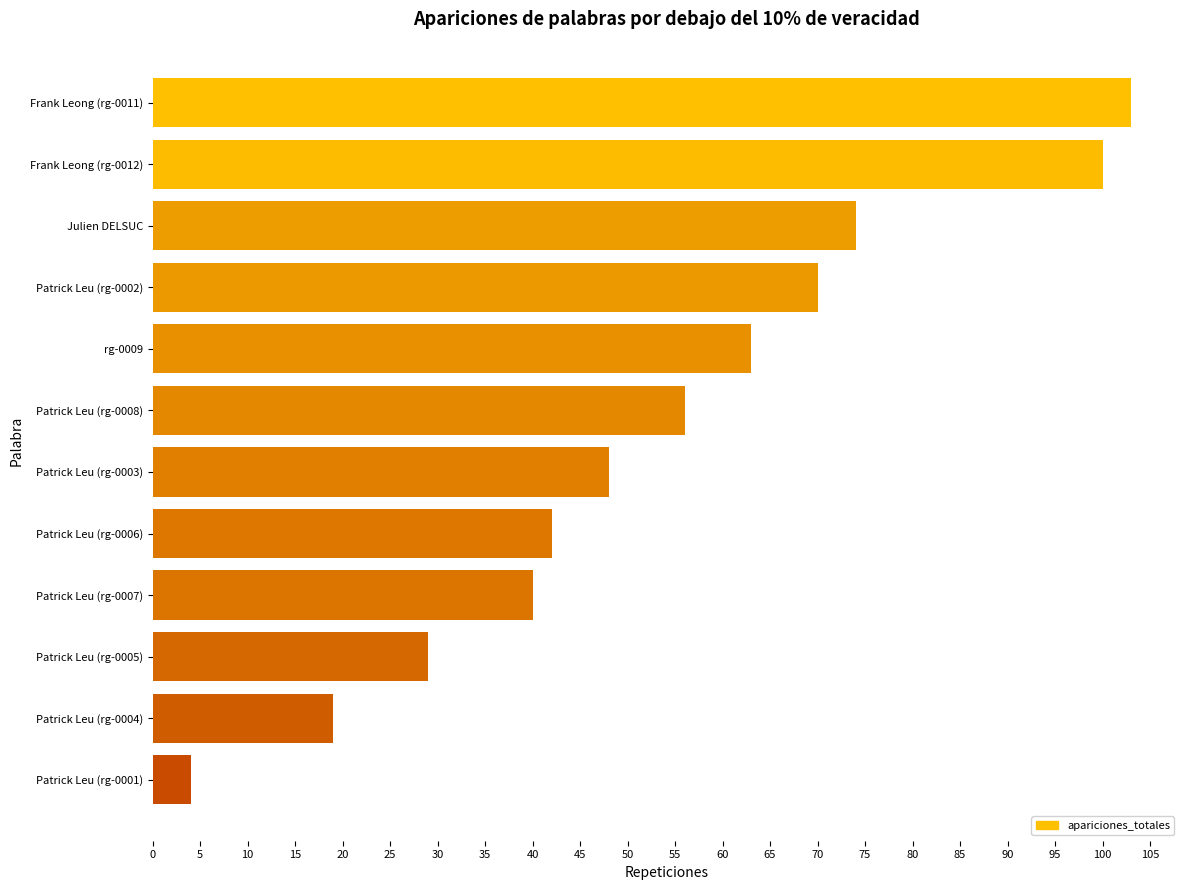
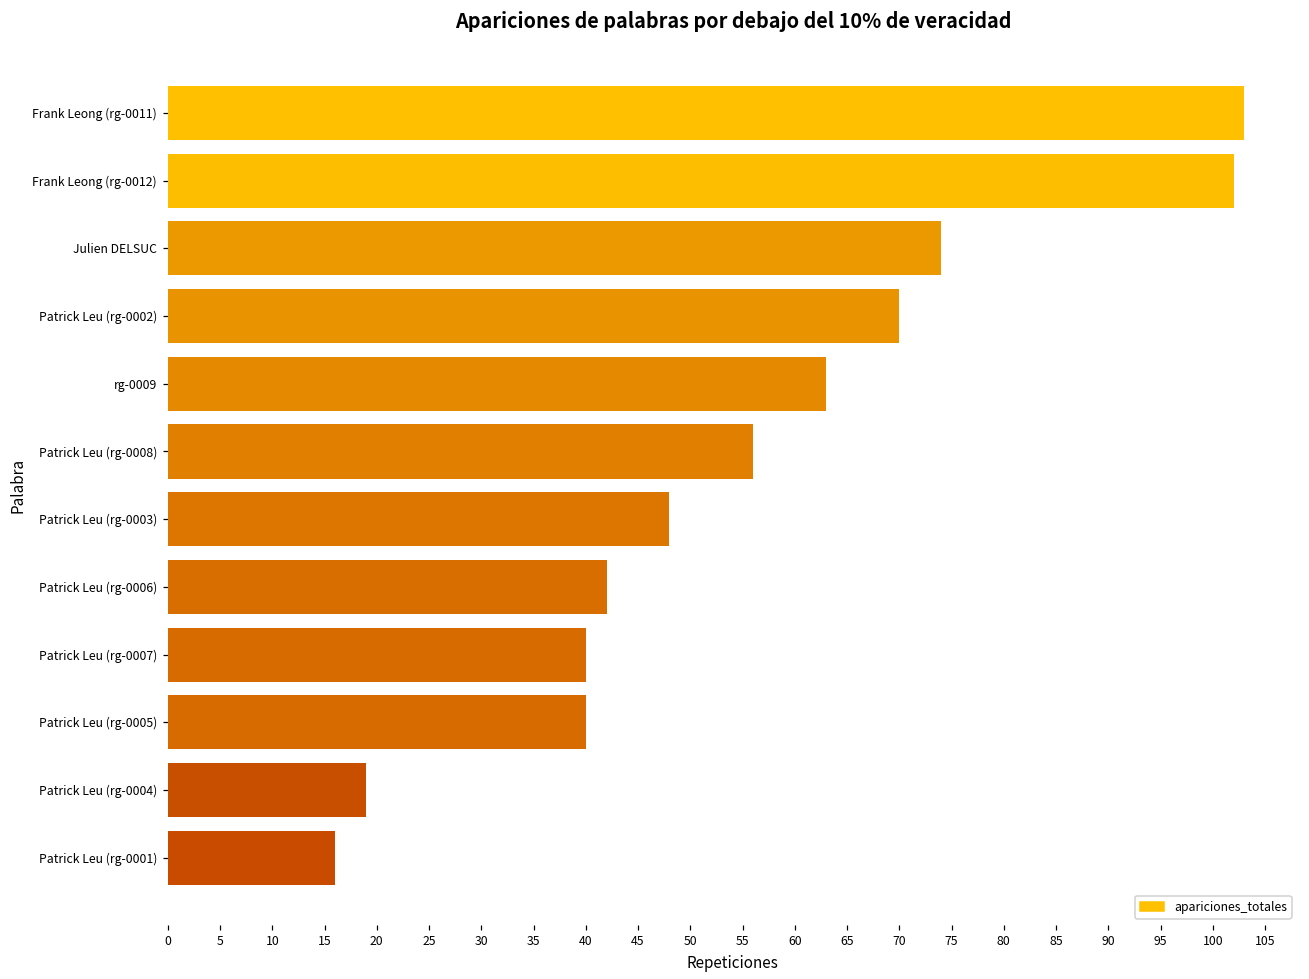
  {
    "Frank Leong (rg-0011)": 103,
-   "Frank Leong (rg-0012)": 100,
+   "Frank Leong (rg-0012)": 102,
    "Julien DELSUC": 74,
    "Patrick Leu (rg-0002)": 70,
    "rg-0009": 63,
    "Patrick Leu (rg-0008)": 56,
    "Patrick Leu (rg-0003)": 48,
    "Patrick Leu (rg-0006)": 42,
    "Patrick Leu (rg-0007)": 40,
-   "Patrick Leu (rg-0005)": 29,
+   "Patrick Leu (rg-0005)": 40,
    "Patrick Leu (rg-0004)": 19,
-   "Patrick Leu (rg-0001)": 4
+   "Patrick Leu (rg-0001)": 16
  }
